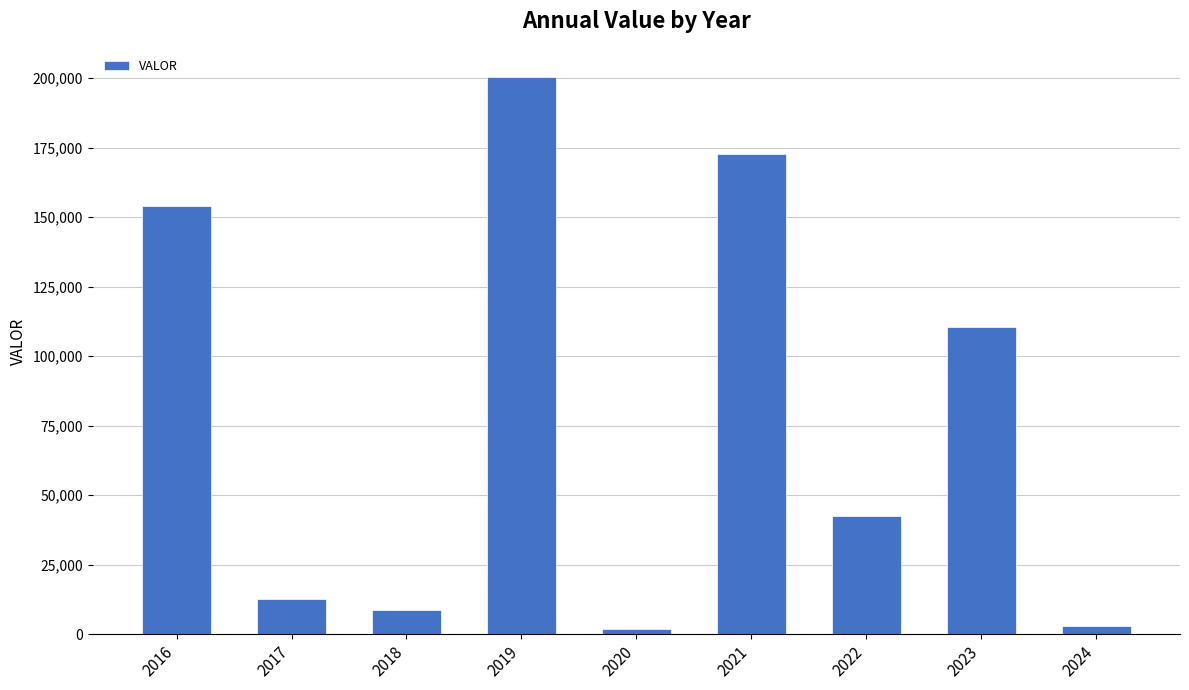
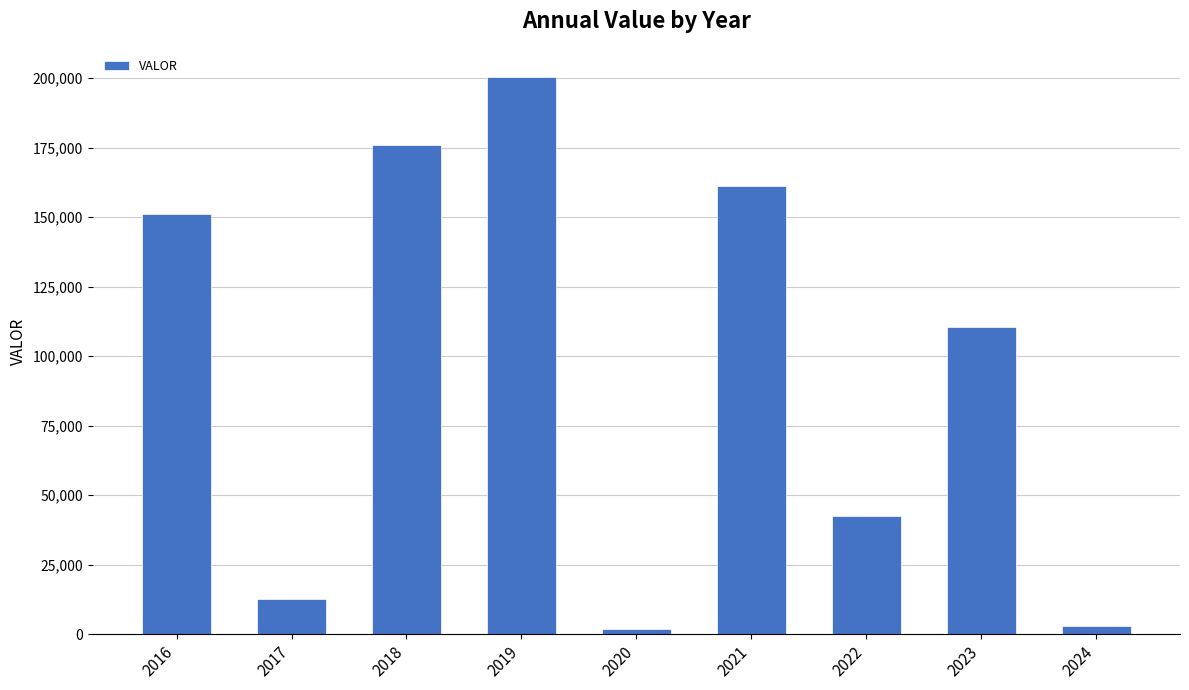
  {
-   "2016": "154,000",
+   "2016": "151,000",
    "2017": "13,000",
-   "2018": "9,000",
+   "2018": "176,000",
    "2019": "201,000",
    "2020": "2,000",
-   "2021": "173,000",
+   "2021": "161,000",
    "2022": "42,000",
    "2023": "110,000",
    "2024": "3,000"
  }
